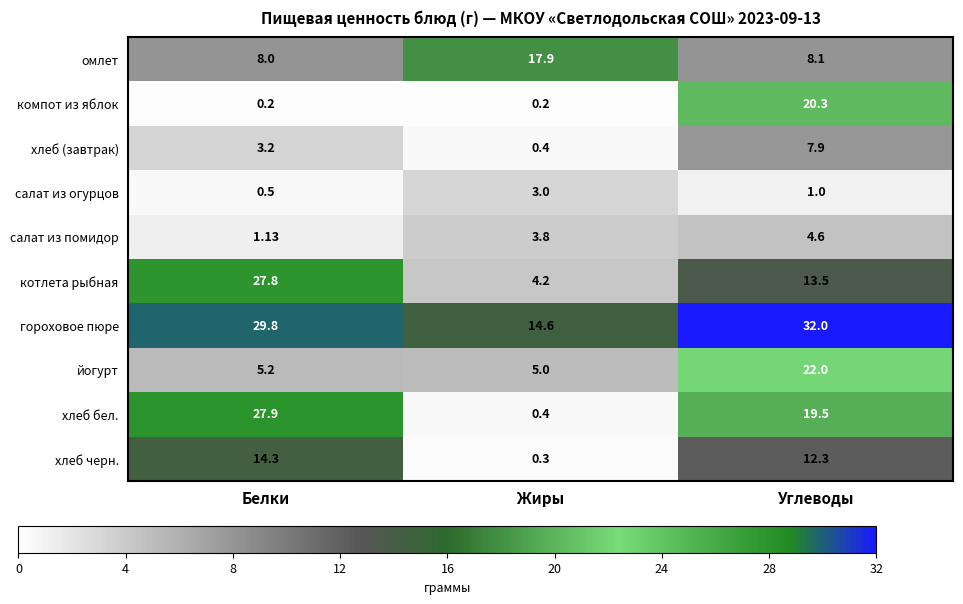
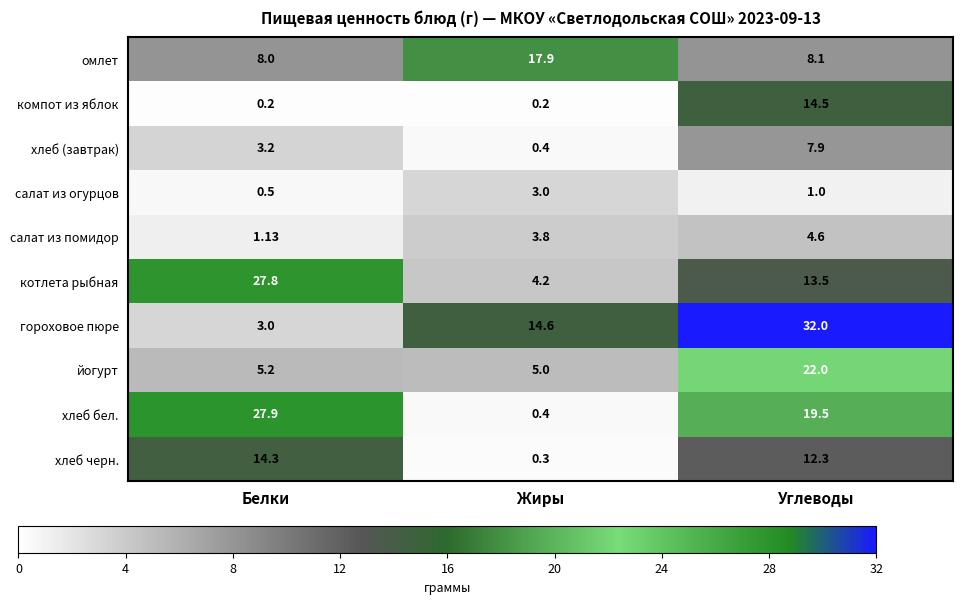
  {
    "омлет": {
      "Белки": 8.0,
      "Жиры": 17.9,
      "Углеводы": 8.1
    },
    "компот из яблок": {
      "Белки": 0.2,
      "Жиры": 0.2,
-     "Углеводы": 20.3
+     "Углеводы": 14.5
    },
    "хлеб (завтрак)": {
      "Белки": 3.2,
      "Жиры": 0.4,
      "Углеводы": 7.9
    },
    "салат из огурцов": {
      "Белки": 0.5,
      "Жиры": 3.0,
      "Углеводы": 1.0
    },
    "салат из помидор": {
      "Белки": 1.13,
      "Жиры": 3.8,
      "Углеводы": 4.6
    },
    "котлета рыбная": {
      "Белки": 27.8,
      "Жиры": 4.2,
      "Углеводы": 13.5
    },
    "гороховое пюре": {
-     "Белки": 29.8,
+     "Белки": 3.0,
      "Жиры": 14.6,
      "Углеводы": 32.0
    },
    "йогурт": {
      "Белки": 5.2,
      "Жиры": 5.0,
      "Углеводы": 22.0
    },
    "хлеб бел.": {
      "Белки": 27.9,
      "Жиры": 0.4,
      "Углеводы": 19.5
    },
    "хлеб черн.": {
      "Белки": 14.3,
      "Жиры": 0.3,
      "Углеводы": 12.3
    }
  }
